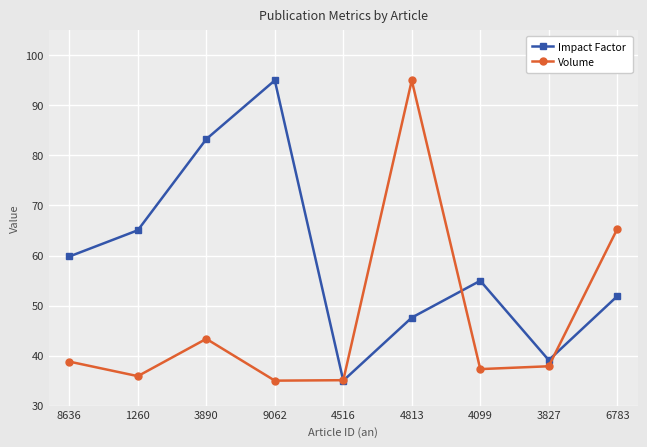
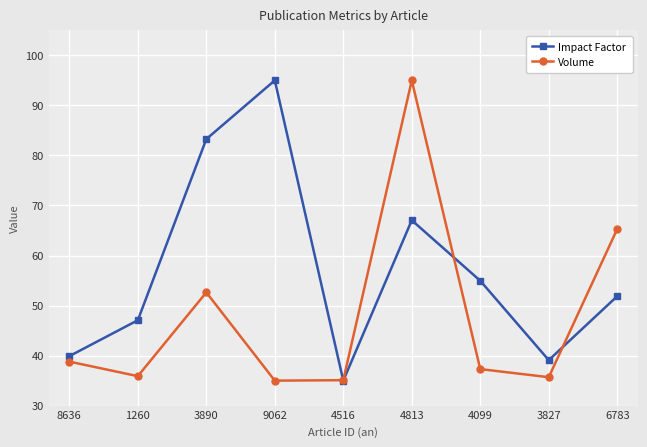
  {
    "Impact Factor": {
-     "8636": 60,
-     "1260": 65,
+     "8636": 40,
+     "1260": 47,
      "3890": 83,
      "9062": 95,
-     "4813": 48,
+     "4813": 67,
      "4099": 55,
      "3827": 39,
      "6783": 52
    },
    "Volume": {
      "8636": 39,
      "1260": 36,
-     "3890": 43,
+     "3890": 53,
      "9062": 35,
      "4813": 95,
      "4099": 37,
-     "3827": 38,
+     "3827": 36,
      "6783": 65
    }
  }
